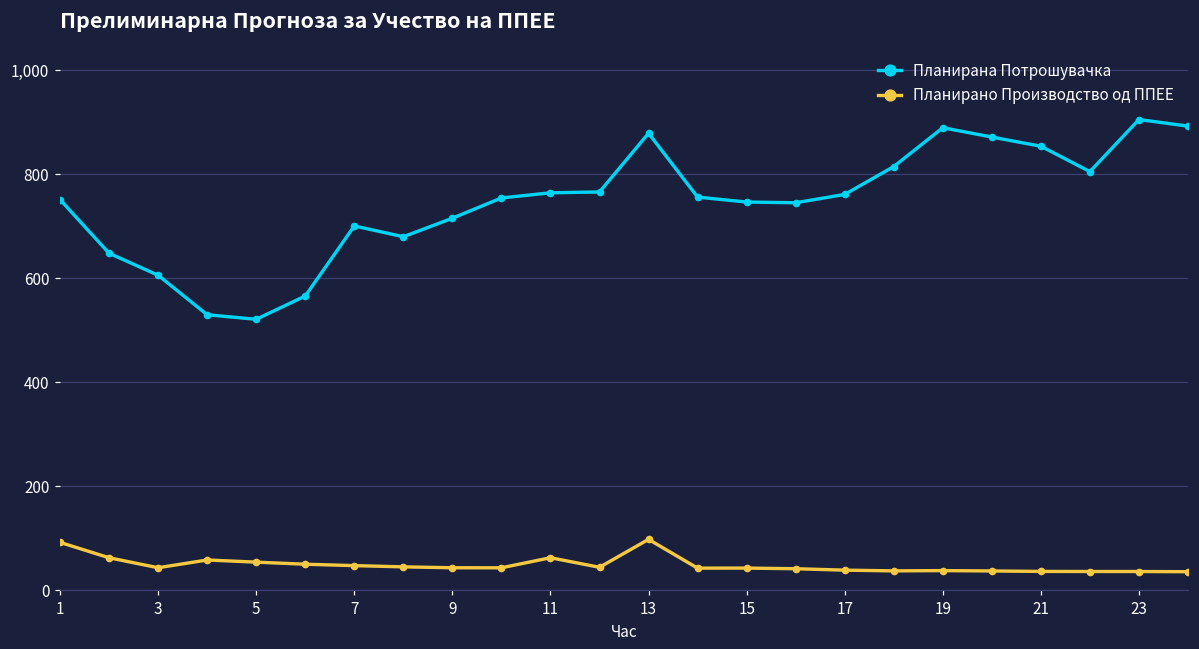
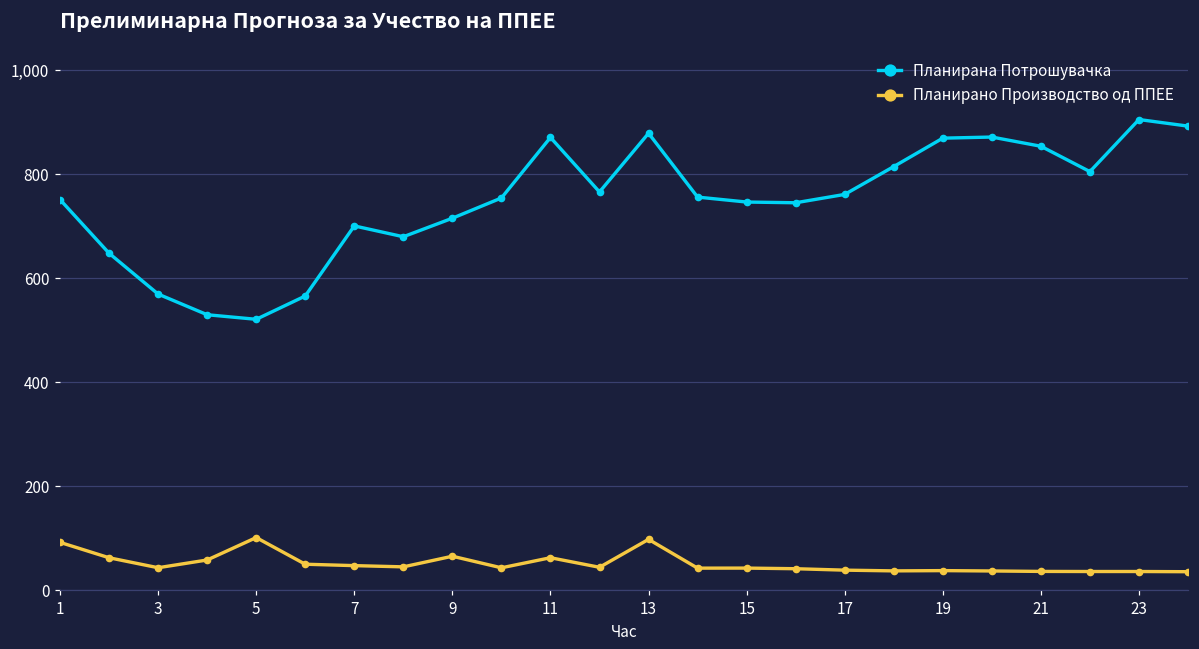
  {
    "Планирана Потрошувачка": {
      "1": 750,
-     "3": 610,
+     "3": 570,
      "5": 520,
      "7": 700,
      "9": 720,
-     "11": 760,
+     "11": 870,
      "13": 880,
      "15": 750,
      "17": 760,
-     "19": 890,
+     "19": 870,
      "21": 850,
      "23": 910
    },
    "Планирано Производство од ППЕЕ": {
      "1": 90,
      "3": 40,
-     "5": 50,
+     "5": 100,
      "7": 50,
-     "9": 40,
+     "9": 70,
      "11": 60,
      "13": 100,
      "15": 40,
      "17": 40,
      "19": 40,
      "21": 40,
      "23": 40
    }
  }
